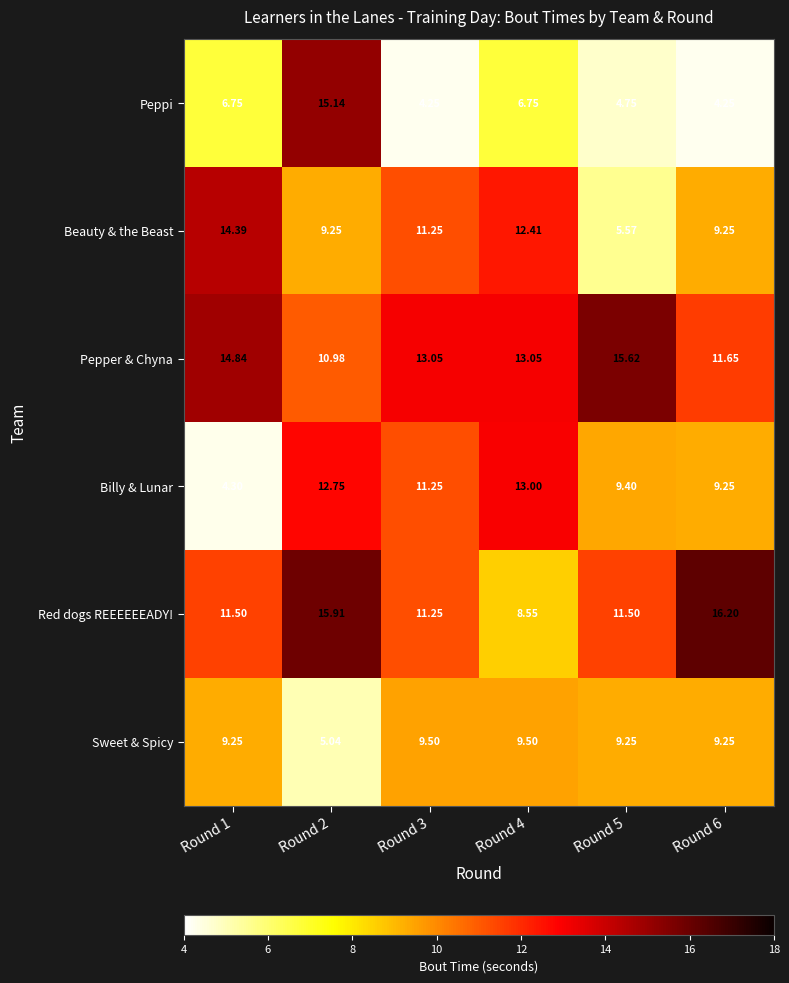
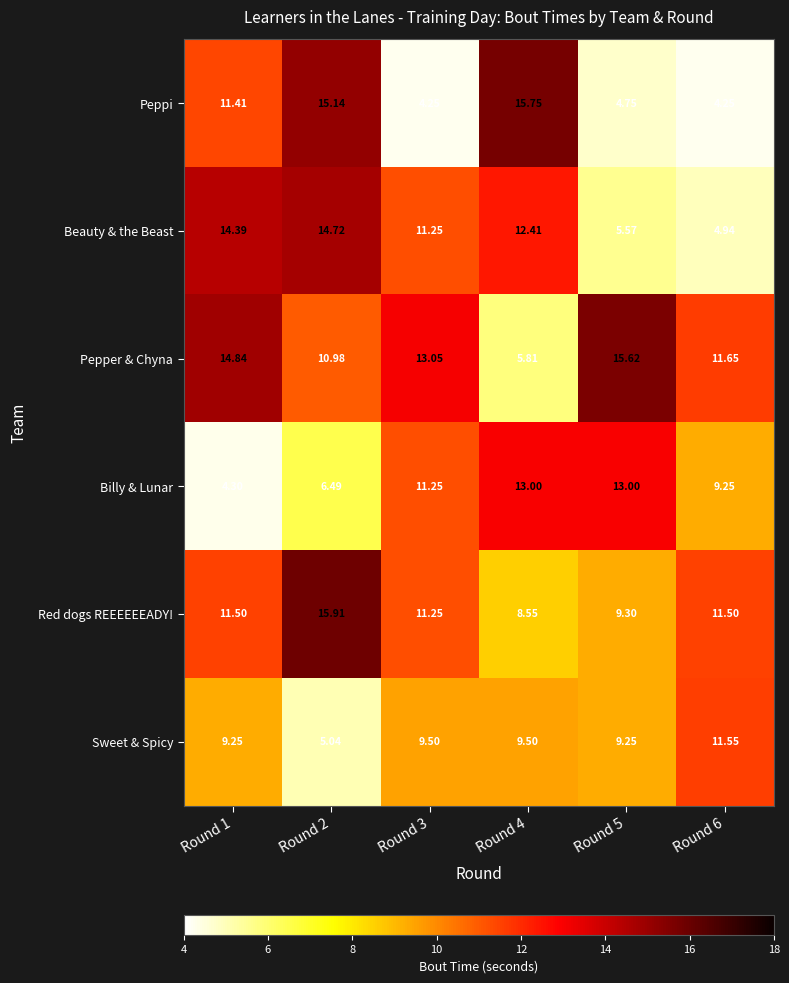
  {
    "Peppi": {
-     "Round 1": 6.75,
+     "Round 1": 11.41,
      "Round 2": 15.14,
-     "Round 4": 6.75,
+     "Round 4": 15.75,
      "Round 5": 4.75
    },
    "Beauty & the Beast": {
      "Round 1": 14.39,
-     "Round 2": 9.25,
+     "Round 2": 14.72,
      "Round 3": 11.25,
      "Round 4": 12.41,
      "Round 5": 5.57,
-     "Round 6": 9.25
+     "Round 6": 4.94
    },
    "Pepper & Chyna": {
      "Round 1": 14.84,
      "Round 2": 10.98,
      "Round 3": 13.05,
-     "Round 4": 13.05,
+     "Round 4": 5.81,
      "Round 5": 15.62,
      "Round 6": 11.65
    },
    "Billy & Lunar": {
-     "Round 2": 12.75,
+     "Round 2": 6.49,
      "Round 3": 11.25,
      "Round 4": 13.00,
-     "Round 5": 9.40,
+     "Round 5": 13.00,
      "Round 6": 9.25
    },
    "Red dogs REEEEEEADY!": {
      "Round 1": 11.50,
      "Round 2": 15.91,
      "Round 3": 11.25,
      "Round 4": 8.55,
-     "Round 5": 11.50,
-     "Round 6": 16.20
+     "Round 5": 9.30,
+     "Round 6": 11.50
    },
    "Sweet & Spicy": {
      "Round 1": 9.25,
      "Round 2": 5.04,
      "Round 3": 9.50,
      "Round 4": 9.50,
      "Round 5": 9.25,
-     "Round 6": 9.25
+     "Round 6": 11.55
    }
  }
